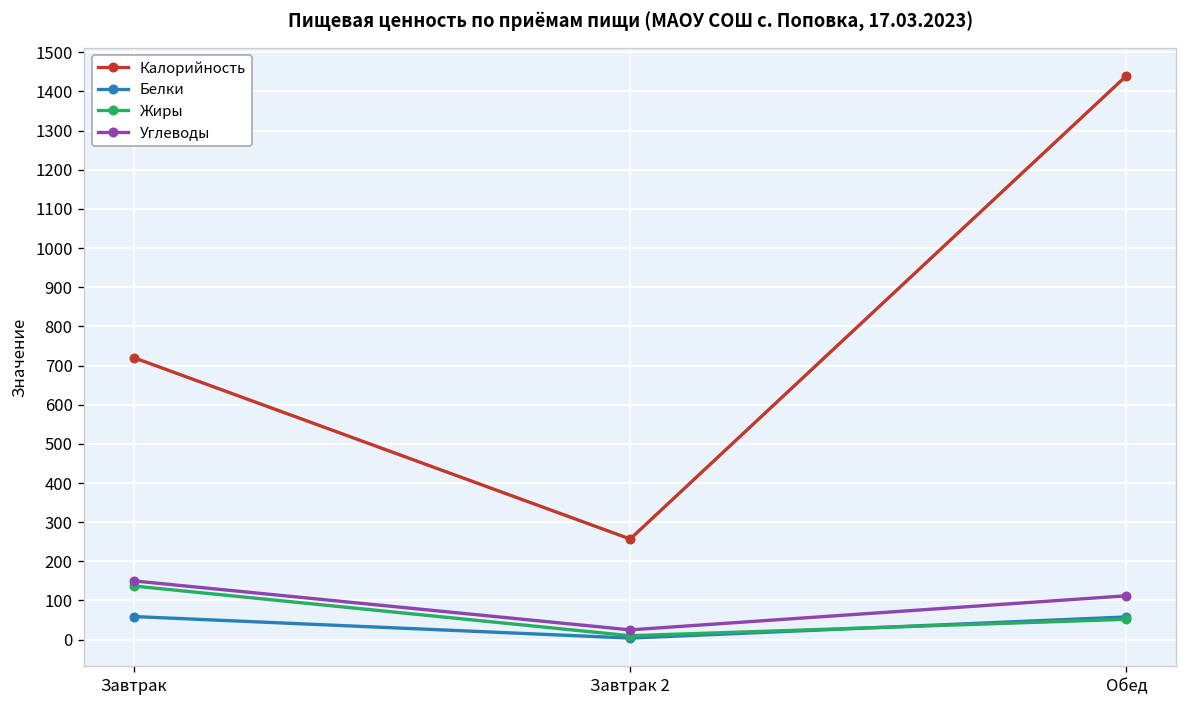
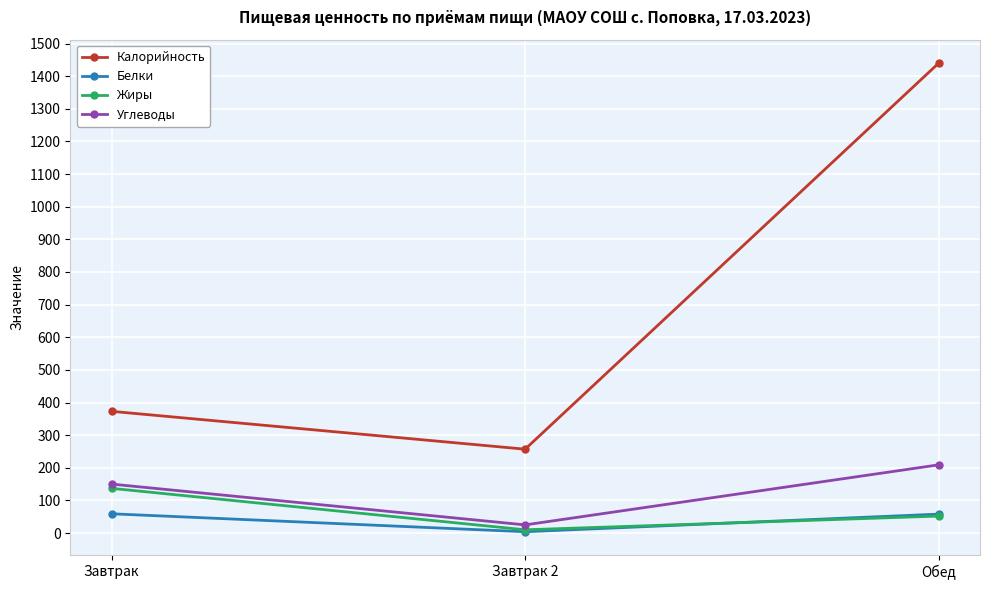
  {
    "Калорийность": {
-     "Завтрак": 720,
+     "Завтрак": 370,
      "Завтрак 2": 260,
      "Обед": 1440
    },
    "Белки": {
      "Завтрак": 60
    },
    "Жиры": {
      "Завтрак": 140
    },
    "Углеводы": {
      "Завтрак": 150,
      "Завтрак 2": 30,
-     "Обед": 110
+     "Обед": 210
    }
  }
